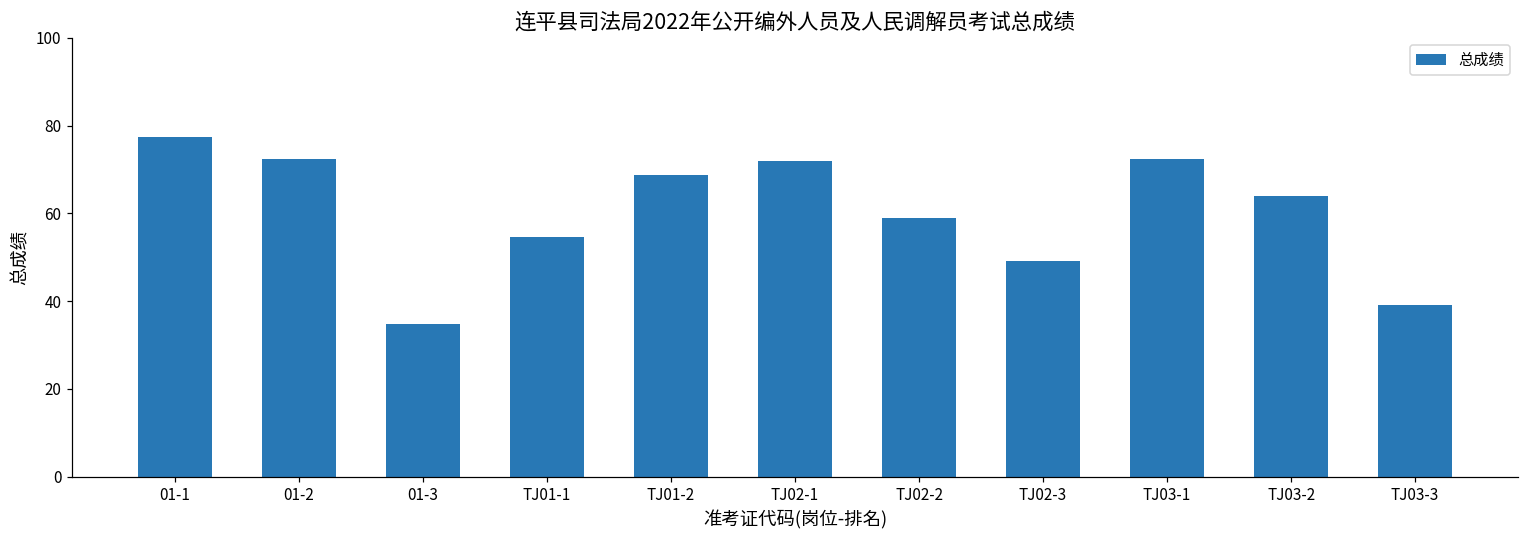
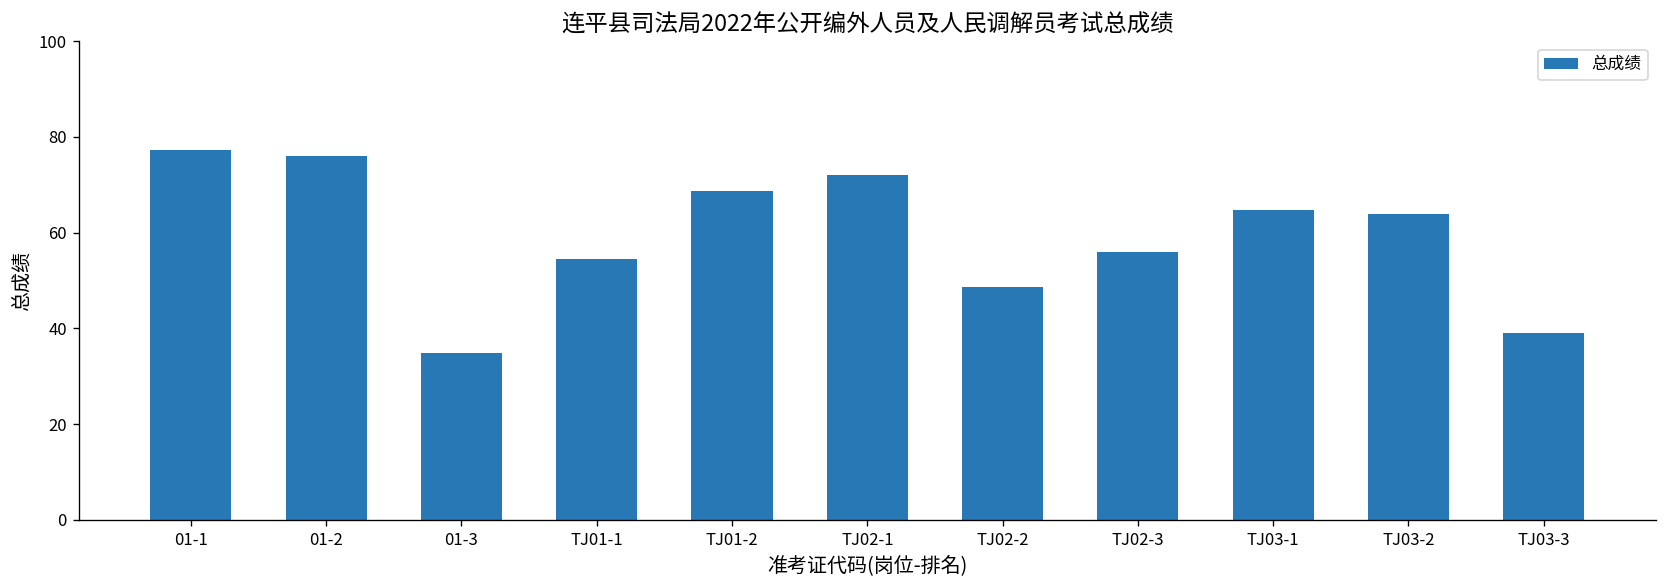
  {
    "01-1": 77,
-   "01-2": 72,
+   "01-2": 76,
    "01-3": 35,
    "TJ01-1": 55,
    "TJ01-2": 69,
    "TJ02-1": 72,
-   "TJ02-2": 59,
-   "TJ02-3": 49,
-   "TJ03-1": 72,
+   "TJ02-2": 49,
+   "TJ02-3": 56,
+   "TJ03-1": 65,
    "TJ03-2": 64,
    "TJ03-3": 39
  }
